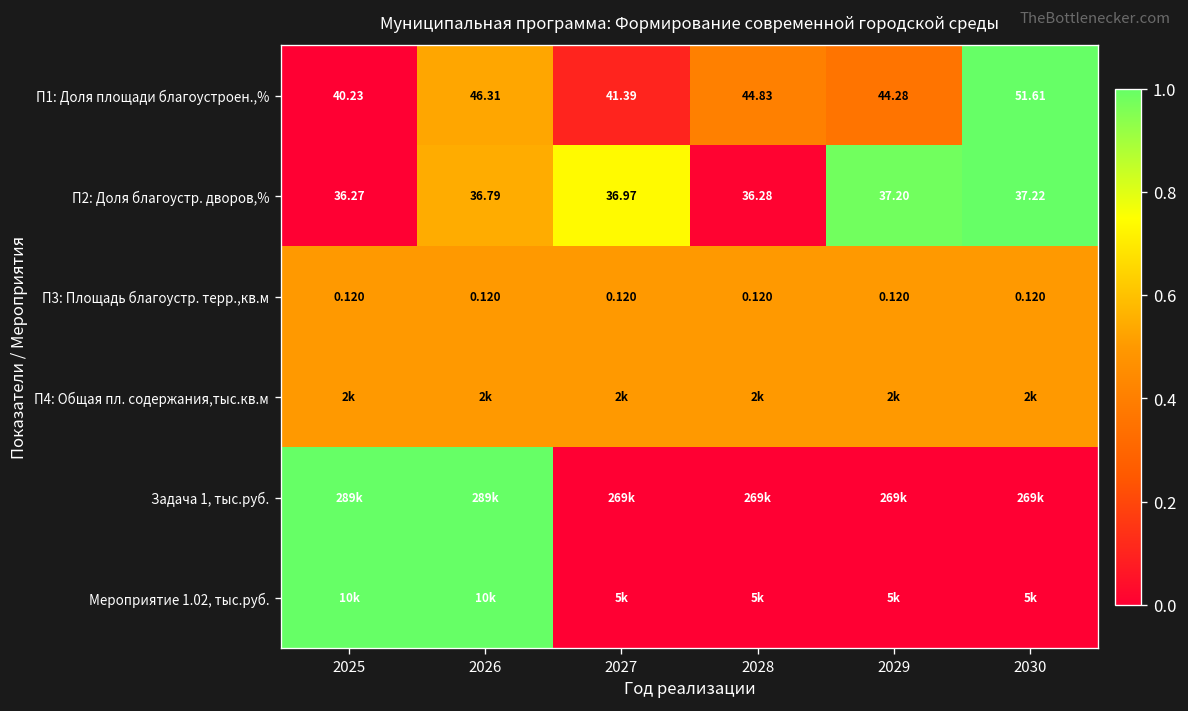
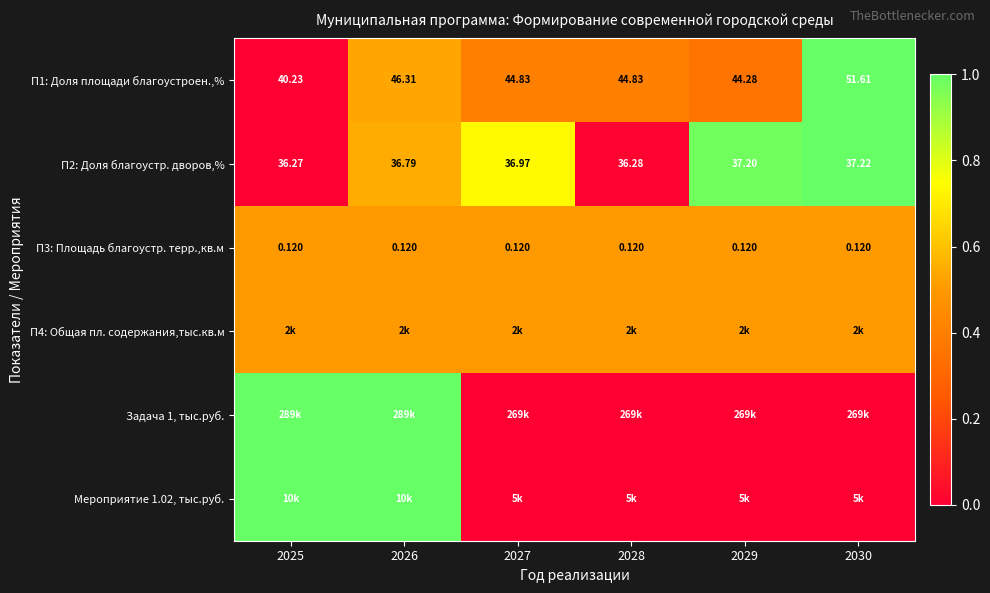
  {
    "П1: Доля площади благоустроен.,%": {
      "2025": "40.23",
      "2026": "46.31",
-     "2027": "41.39",
+     "2027": "44.83",
      "2028": "44.83",
      "2029": "44.28",
      "2030": "51.61"
    },
    "П2: Доля благоустр. дворов,%": {
      "2025": "36.27",
      "2026": "36.79",
      "2027": "36.97",
      "2028": "36.28",
      "2029": "37.20",
      "2030": "37.22"
    },
    "П3: Площадь благоустр. терр.,кв.м": {
      "2025": "0.120",
      "2026": "0.120",
      "2027": "0.120",
      "2028": "0.120",
      "2029": "0.120",
      "2030": "0.120"
    },
    "П4: Общая пл. содержания,тыс.кв.м": {
      "2025": "2k",
      "2026": "2k",
      "2027": "2k",
      "2028": "2k",
      "2029": "2k",
      "2030": "2k"
    },
    "Задача 1, тыс.руб.": {
      "2025": "289k",
      "2026": "289k",
      "2027": "269k",
      "2028": "269k",
      "2029": "269k",
      "2030": "269k"
    },
    "Мероприятие 1.02, тыс.руб.": {
      "2025": "10k",
      "2026": "10k",
      "2027": "5k",
      "2028": "5k",
      "2029": "5k",
      "2030": "5k"
    }
  }
